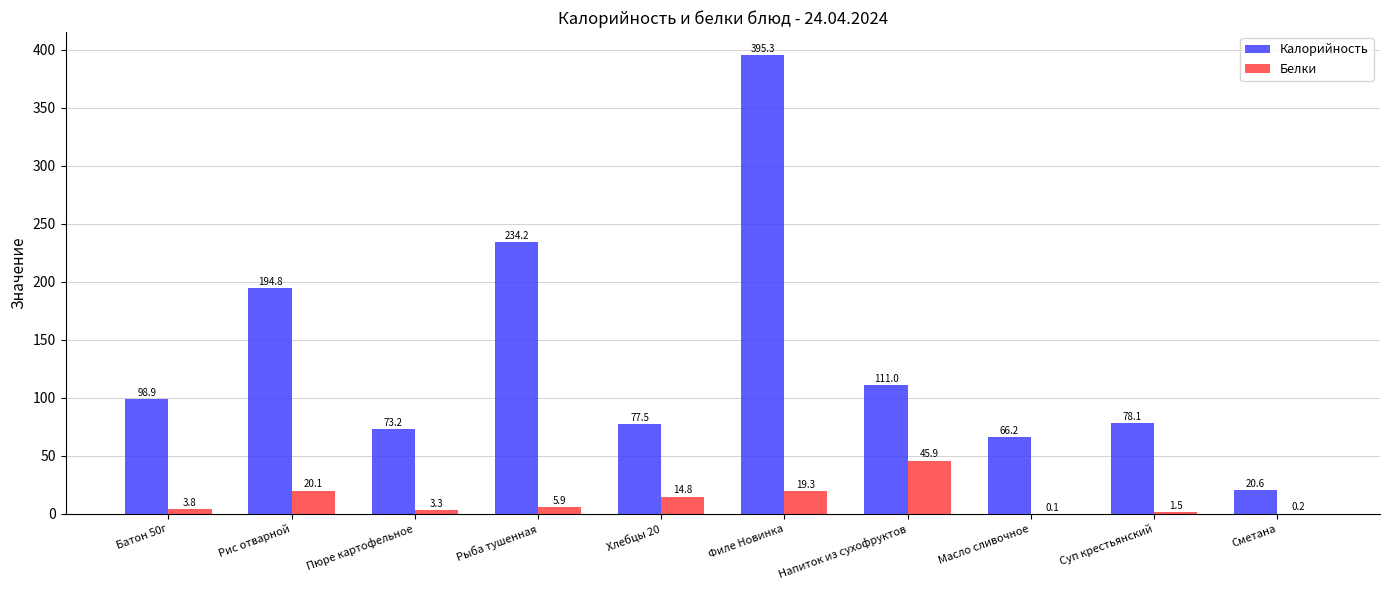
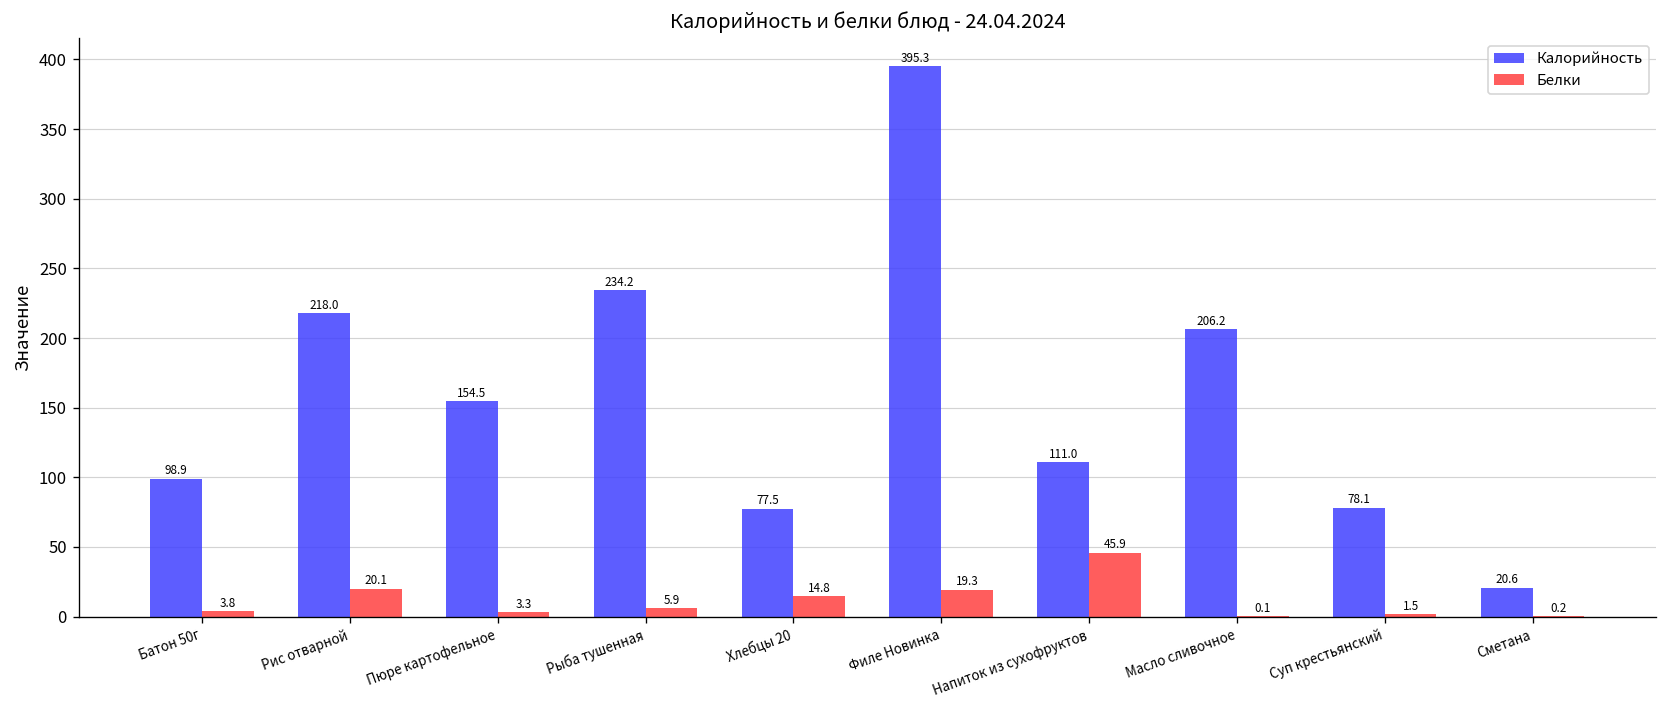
  {
    "Калорийность": {
      "Батон 50г": 98.9,
-     "Рис отварной": 194.8,
-     "Пюре картофельное": 73.2,
+     "Рис отварной": 218.0,
+     "Пюре картофельное": 154.5,
      "Рыба тушенная": 234.2,
      "Хлебцы 20": 77.5,
      "Филе Новинка": 395.3,
      "Напиток из сухофруктов": 111.0,
-     "Масло сливочное": 66.2,
+     "Масло сливочное": 206.2,
      "Суп крестьянский": 78.1,
      "Сметана": 20.6
    },
    "Белки": {
      "Батон 50г": 3.8,
      "Рис отварной": 20.1,
      "Пюре картофельное": 3.3,
      "Рыба тушенная": 5.9,
      "Хлебцы 20": 14.8,
      "Филе Новинка": 19.3,
      "Напиток из сухофруктов": 45.9,
      "Масло сливочное": 0.1,
      "Суп крестьянский": 1.5,
      "Сметана": 0.2
    }
  }
